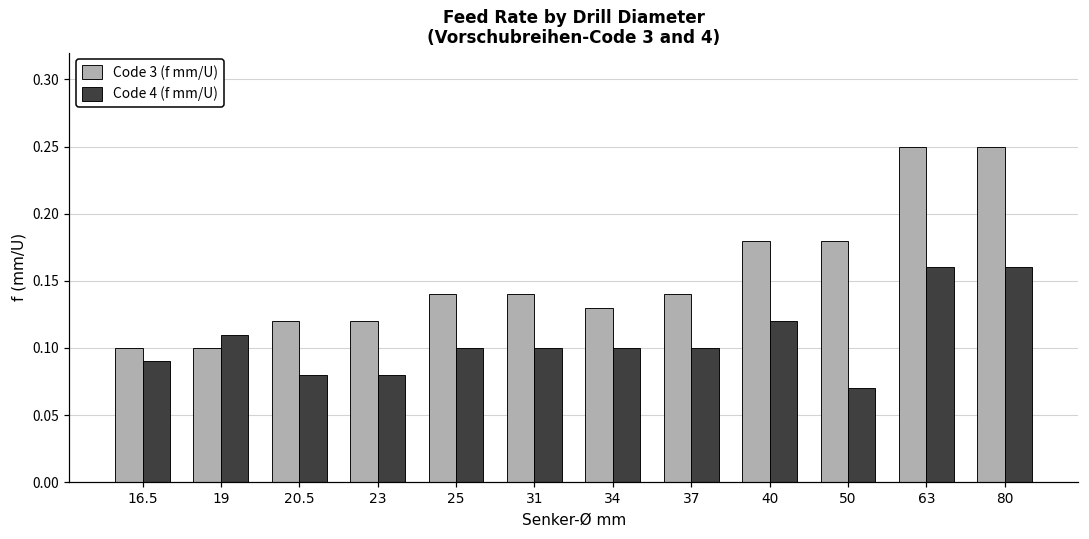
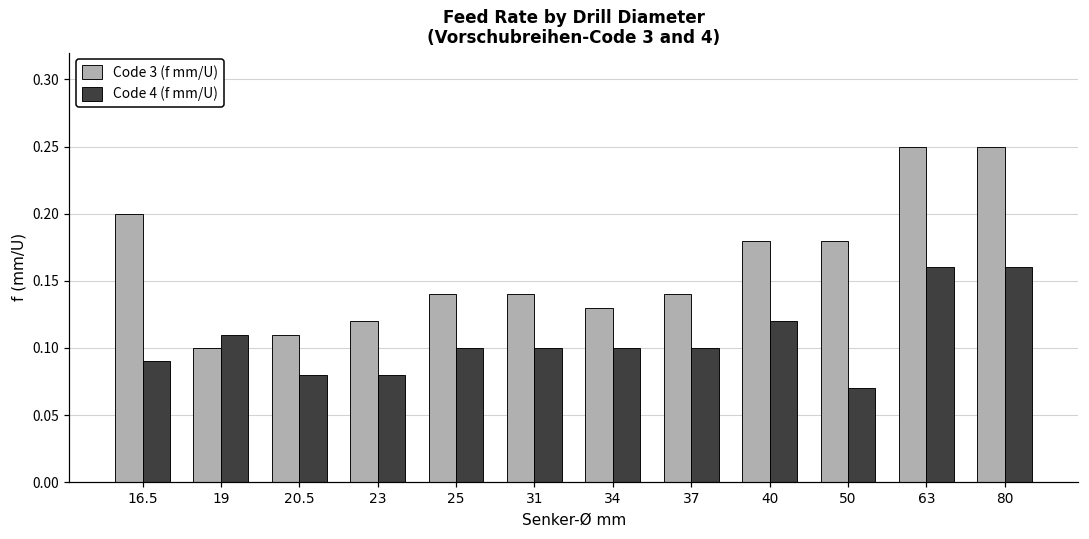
  {
    "Code 3 (f mm/U)": {
-     "16.5": 0.1,
+     "16.5": 0.2,
      "19": 0.10,
-     "20.5": 0.12,
+     "20.5": 0.11,
      "23": 0.12,
      "25": 0.14,
      "31": 0.14,
      "34": 0.13,
      "37": 0.14,
      "40": 0.18,
      "50": 0.18,
      "63": 0.25,
      "80": 0.25
    },
    "Code 4 (f mm/U)": {
      "16.5": 0.09,
      "19": 0.11,
      "20.5": 0.08,
      "23": 0.08,
      "25": 0.10,
      "31": 0.10,
      "34": 0.10,
      "37": 0.10,
      "40": 0.12,
      "50": 0.07,
      "63": 0.16,
      "80": 0.16
    }
  }
